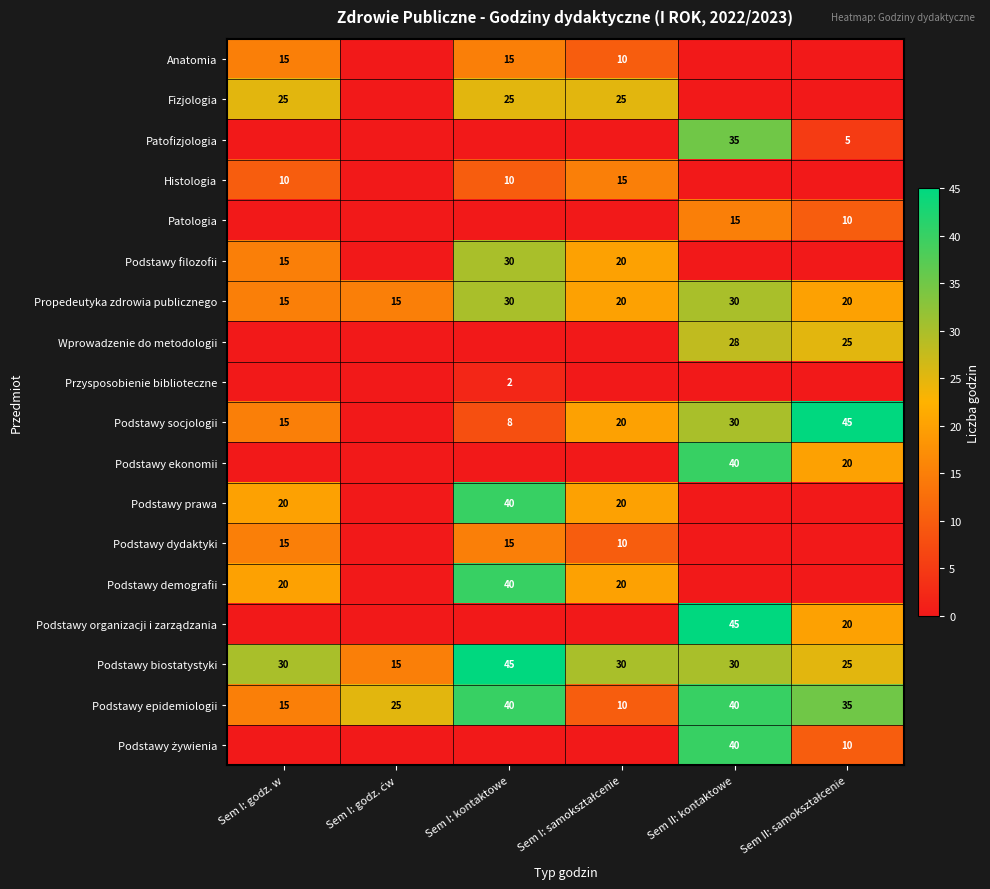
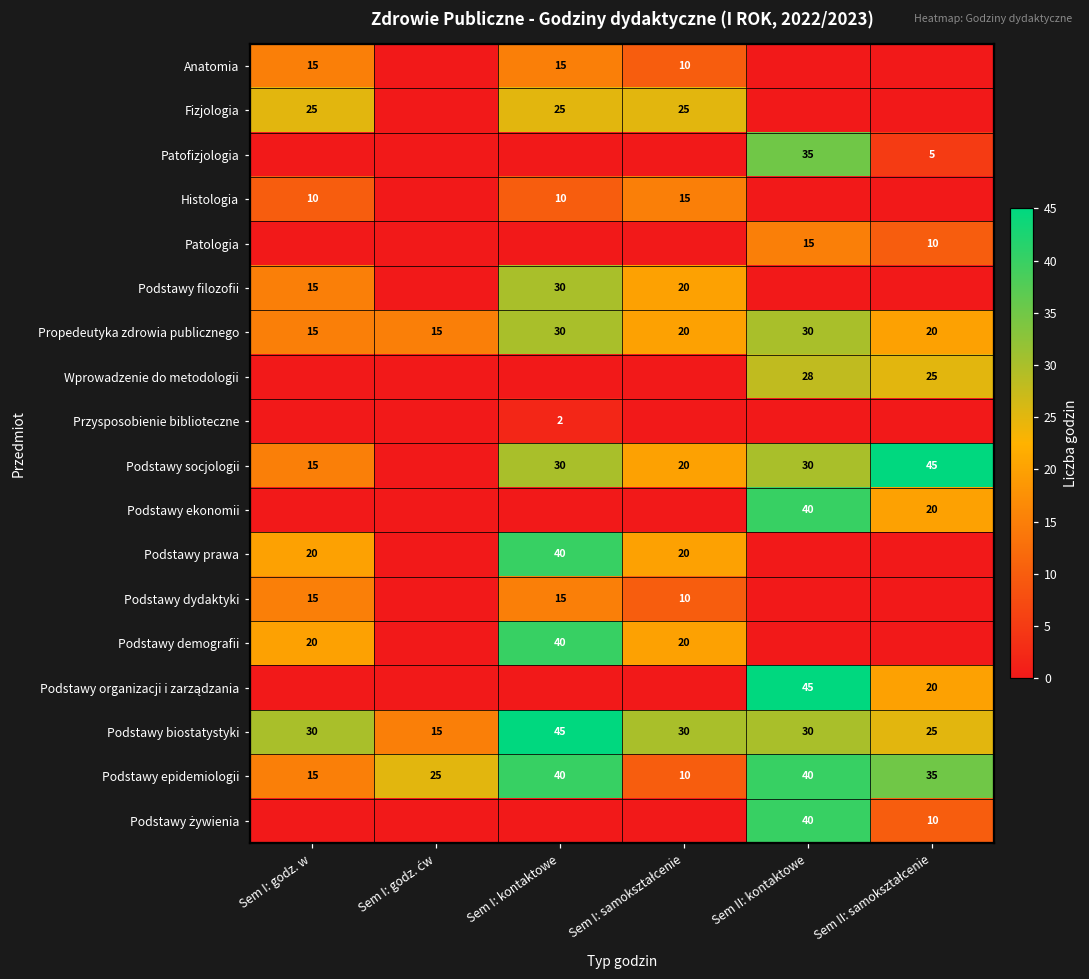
  {
    "Anatomia": {
      "Sem I: godz. w": 15,
      "Sem I: kontaktowe": 15,
      "Sem I: samokształcenie": 10
    },
    "Fizjologia": {
      "Sem I: godz. w": 25,
      "Sem I: kontaktowe": 25,
      "Sem I: samokształcenie": 25
    },
    "Patofizjologia": {
      "Sem II: kontaktowe": 35,
      "Sem II: samokształcenie": 5
    },
    "Histologia": {
      "Sem I: godz. w": 10,
      "Sem I: kontaktowe": 10,
      "Sem I: samokształcenie": 15
    },
    "Patologia": {
      "Sem II: kontaktowe": 15,
      "Sem II: samokształcenie": 10
    },
    "Podstawy filozofii": {
      "Sem I: godz. w": 15,
      "Sem I: kontaktowe": 30,
      "Sem I: samokształcenie": 20
    },
    "Propedeutyka zdrowia publicznego": {
      "Sem I: godz. w": 15,
      "Sem I: godz. ćw": 15,
      "Sem I: kontaktowe": 30,
      "Sem I: samokształcenie": 20,
      "Sem II: kontaktowe": 30,
      "Sem II: samokształcenie": 20
    },
    "Wprowadzenie do metodologii": {
      "Sem II: kontaktowe": 28,
      "Sem II: samokształcenie": 25
    },
    "Przysposobienie biblioteczne": {
      "Sem I: kontaktowe": 2
    },
    "Podstawy socjologii": {
      "Sem I: godz. w": 15,
-     "Sem I: kontaktowe": 8,
+     "Sem I: kontaktowe": 30,
      "Sem I: samokształcenie": 20,
      "Sem II: kontaktowe": 30,
      "Sem II: samokształcenie": 45
    },
    "Podstawy ekonomii": {
      "Sem II: kontaktowe": 40,
      "Sem II: samokształcenie": 20
    },
    "Podstawy prawa": {
      "Sem I: godz. w": 20,
      "Sem I: kontaktowe": 40,
      "Sem I: samokształcenie": 20
    },
    "Podstawy dydaktyki": {
      "Sem I: godz. w": 15,
      "Sem I: kontaktowe": 15,
      "Sem I: samokształcenie": 10
    },
    "Podstawy demografii": {
      "Sem I: godz. w": 20,
      "Sem I: kontaktowe": 40,
      "Sem I: samokształcenie": 20
    },
    "Podstawy organizacji i zarządzania": {
      "Sem II: kontaktowe": 45,
      "Sem II: samokształcenie": 20
    },
    "Podstawy biostatystyki": {
      "Sem I: godz. w": 30,
      "Sem I: godz. ćw": 15,
      "Sem I: kontaktowe": 45,
      "Sem I: samokształcenie": 30,
      "Sem II: kontaktowe": 30,
      "Sem II: samokształcenie": 25
    },
    "Podstawy epidemiologii": {
      "Sem I: godz. w": 15,
      "Sem I: godz. ćw": 25,
      "Sem I: kontaktowe": 40,
      "Sem I: samokształcenie": 10,
      "Sem II: kontaktowe": 40,
      "Sem II: samokształcenie": 35
    },
    "Podstawy żywienia": {
      "Sem II: kontaktowe": 40,
      "Sem II: samokształcenie": 10
    }
  }
